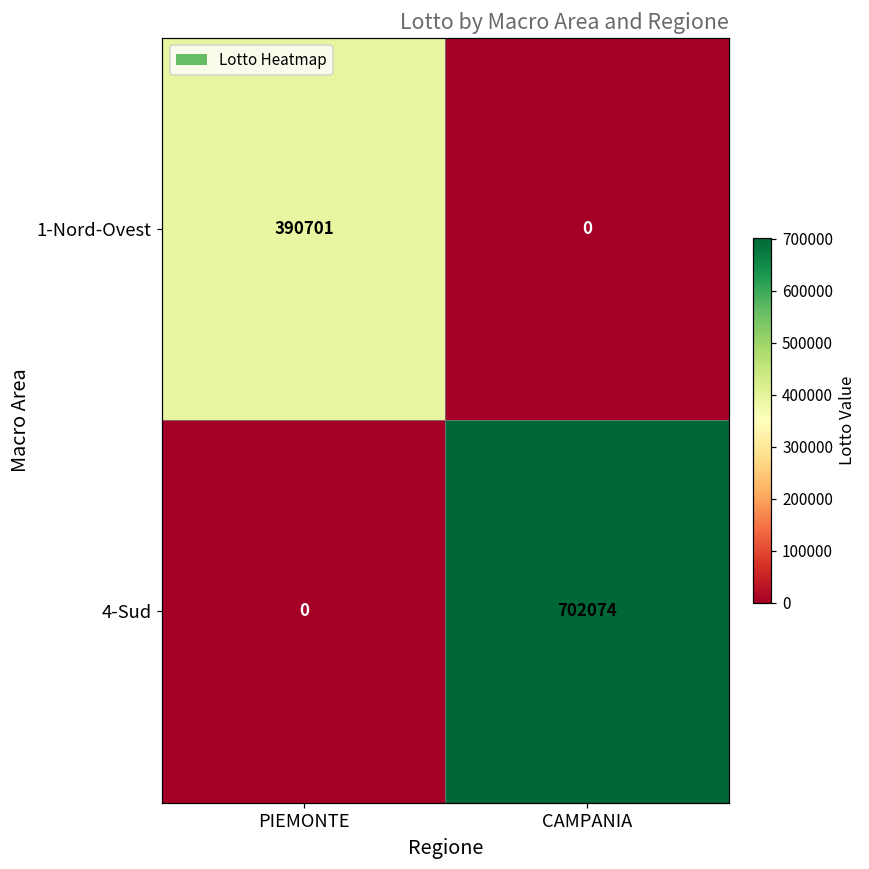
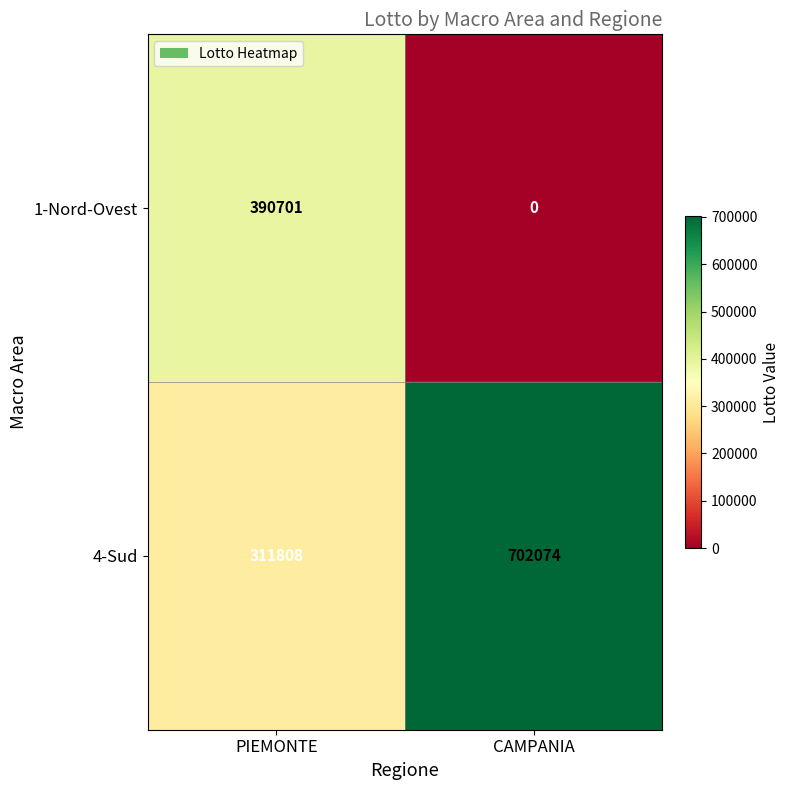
  {
    "1-Nord-Ovest": {
      "PIEMONTE": 390701,
      "CAMPANIA": 0
    },
    "4-Sud": {
-     "PIEMONTE": 0,
+     "PIEMONTE": 311808,
      "CAMPANIA": 702074
    }
  }
